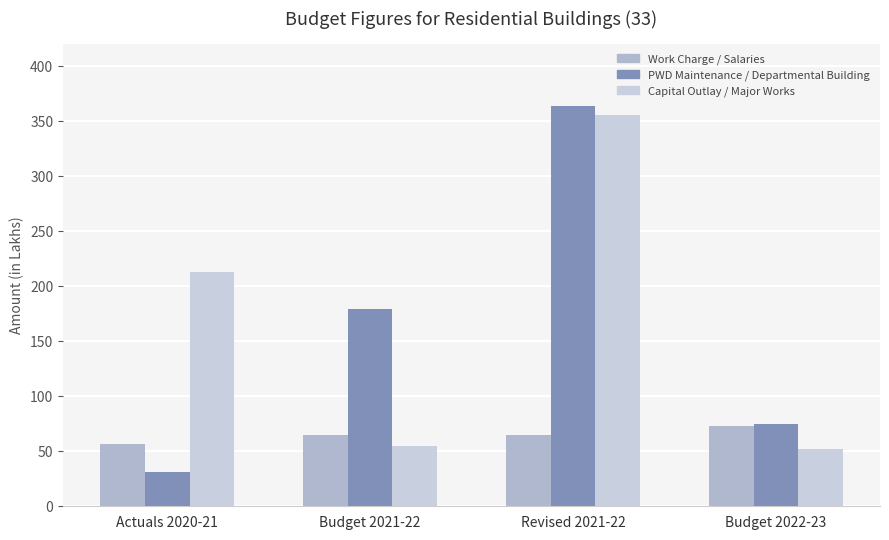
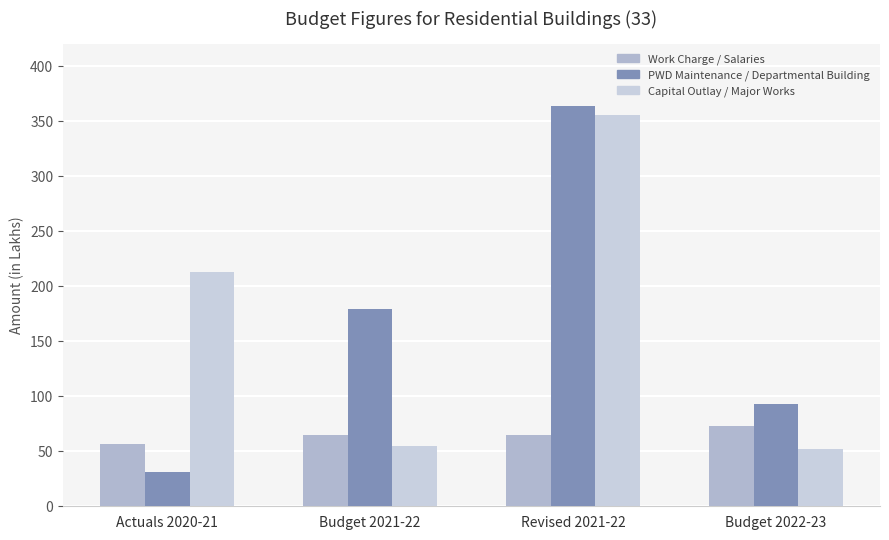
  {
    "PWD Maintenance / Departmental Building": {
      "Actuals 2020-21": 31,
      "Budget 2021-22": 179,
      "Revised 2021-22": 364,
-     "Budget 2022-23": 75
+     "Budget 2022-23": 93
    }
  }
